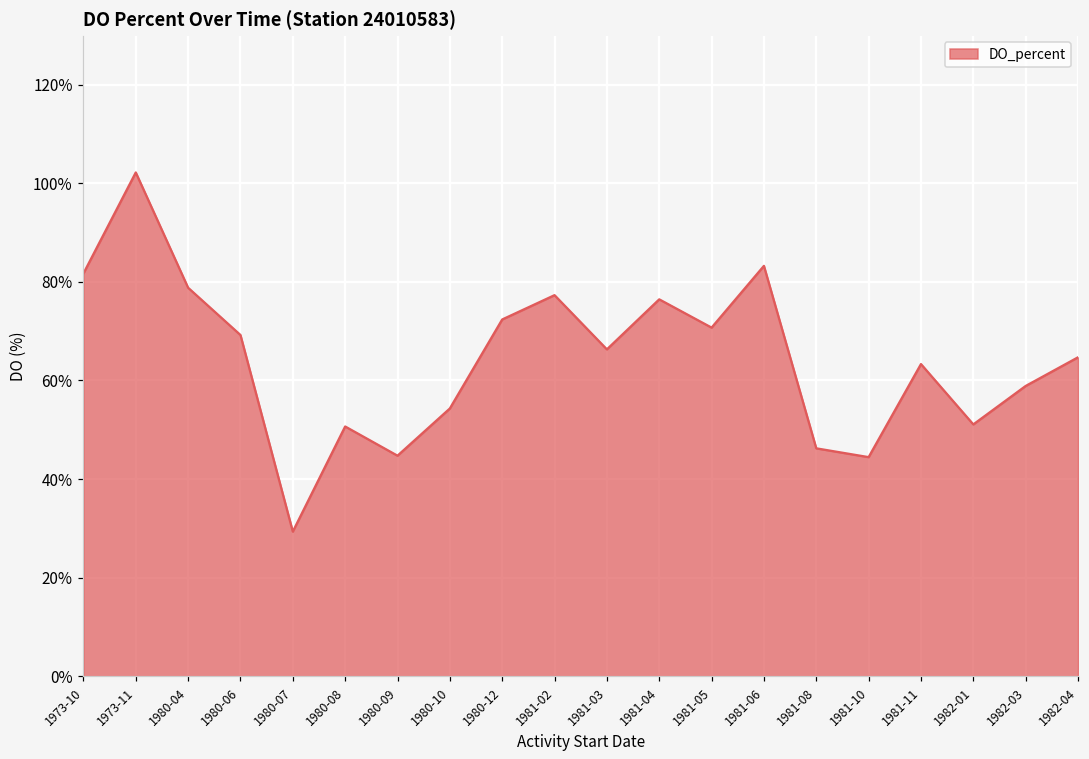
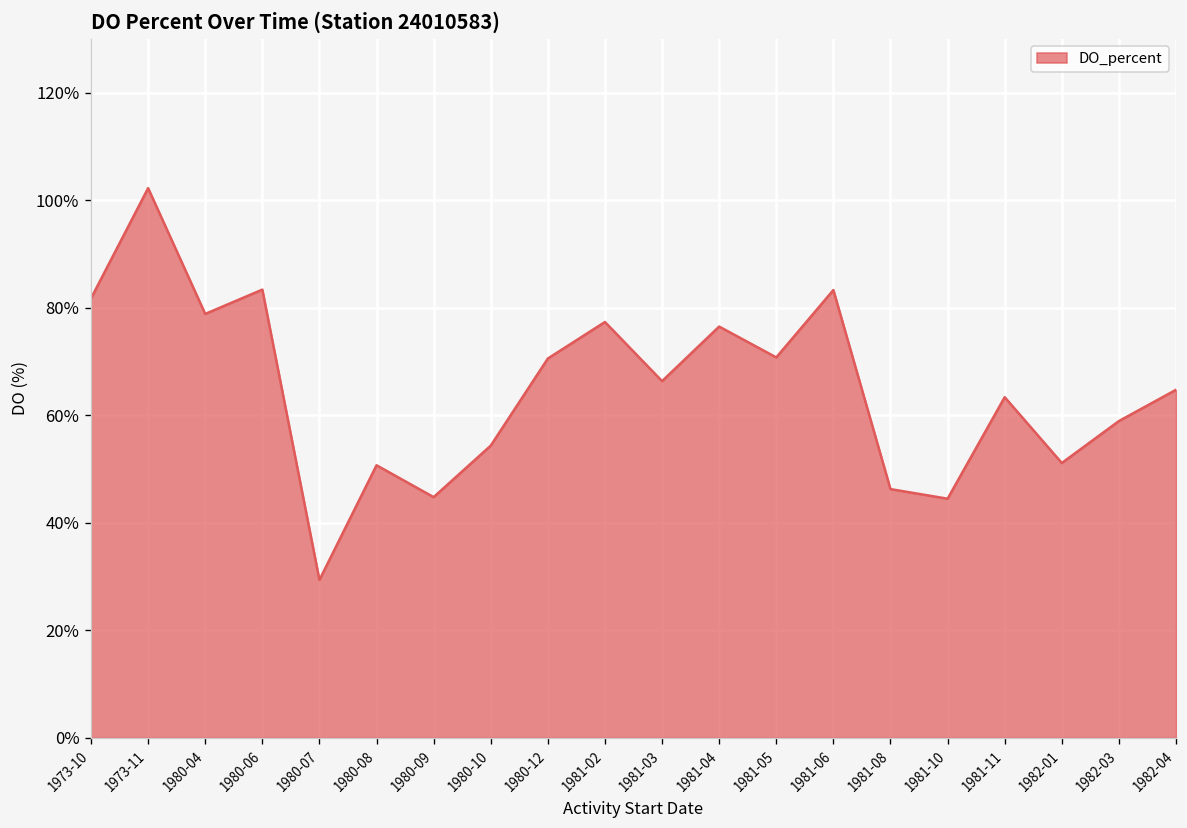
  {
    "1973-10": "82%",
    "1973-11": "102%",
    "1980-04": "79%",
-   "1980-06": "69%",
+   "1980-06": "83%",
    "1980-07": "29%",
    "1980-08": "51%",
    "1980-09": "45%",
    "1980-10": "54%",
-   "1980-12": "72%",
+   "1980-12": "71%",
    "1981-02": "77%",
    "1981-03": "66%",
    "1981-04": "76%",
    "1981-05": "71%",
    "1981-06": "83%",
    "1981-08": "46%",
    "1981-10": "44%",
    "1981-11": "63%",
    "1982-01": "51%",
    "1982-03": "59%",
    "1982-04": "65%"
  }
